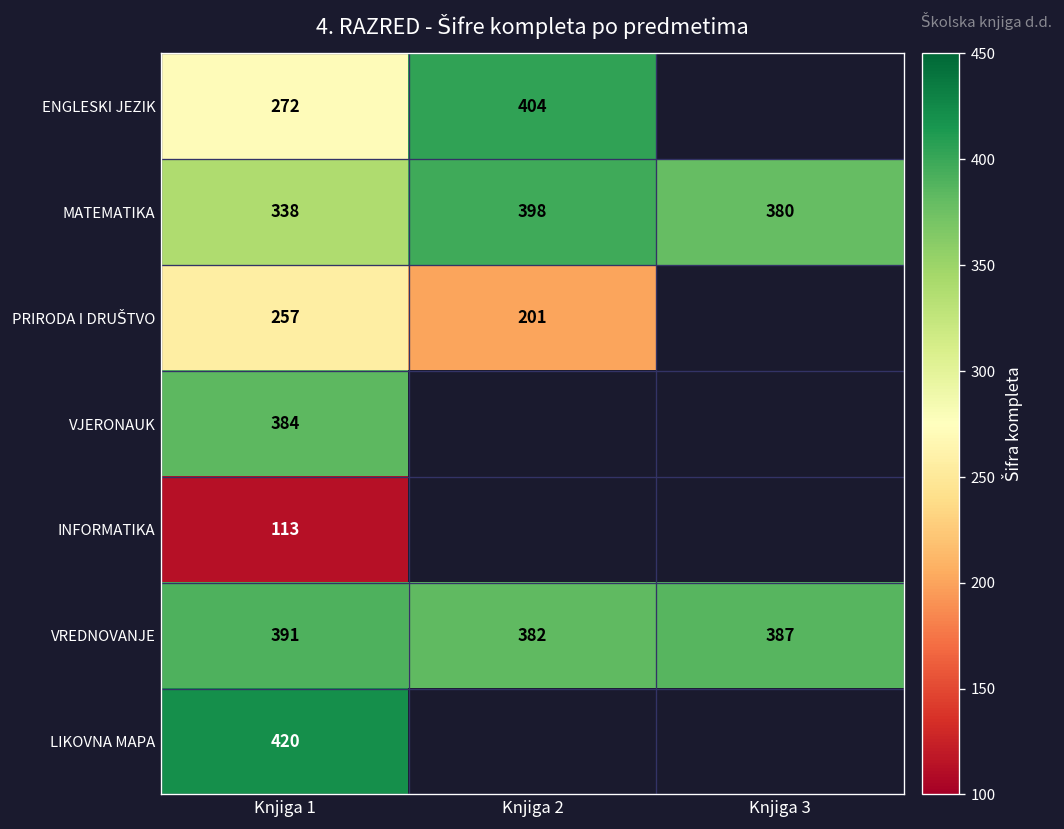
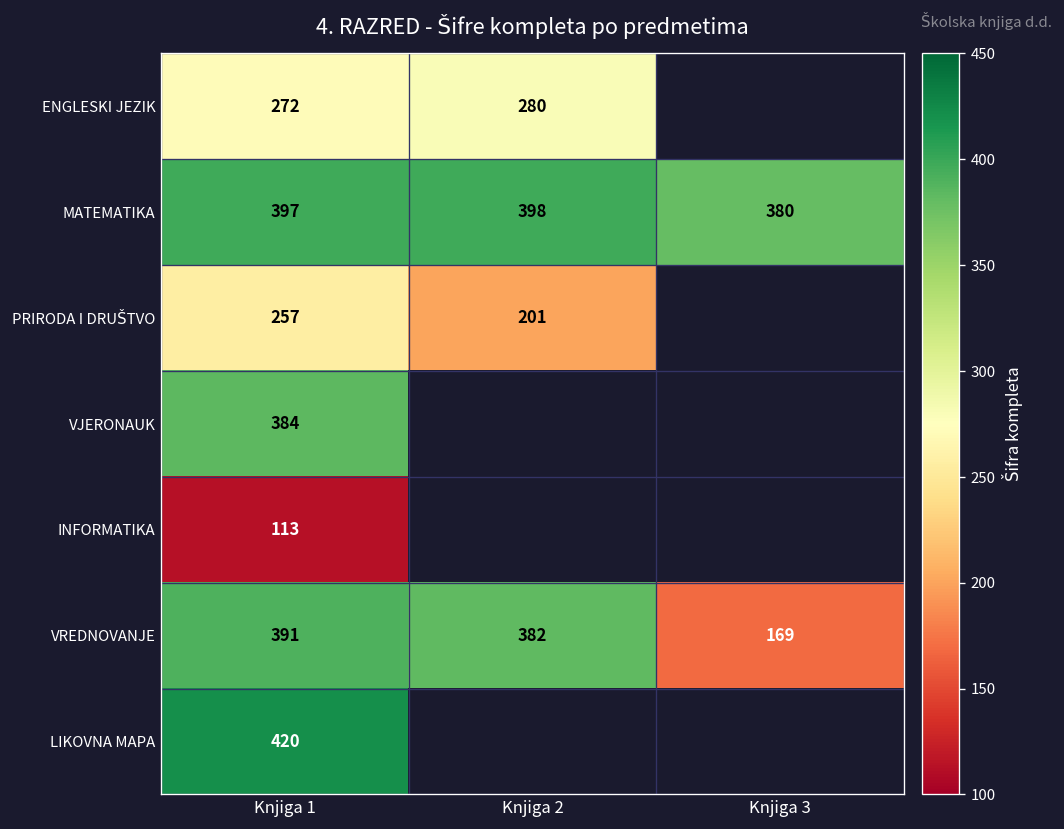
  {
    "ENGLESKI JEZIK": {
      "Knjiga 1": 272,
-     "Knjiga 2": 404
+     "Knjiga 2": 280
    },
    "MATEMATIKA": {
-     "Knjiga 1": 338,
+     "Knjiga 1": 397,
      "Knjiga 2": 398,
      "Knjiga 3": 380
    },
    "PRIRODA I DRUŠTVO": {
      "Knjiga 1": 257,
      "Knjiga 2": 201
    },
    "VJERONAUK": {
      "Knjiga 1": 384
    },
    "INFORMATIKA": {
      "Knjiga 1": 113
    },
    "VREDNOVANJE": {
      "Knjiga 1": 391,
      "Knjiga 2": 382,
-     "Knjiga 3": 387
+     "Knjiga 3": 169
    },
    "LIKOVNA MAPA": {
      "Knjiga 1": 420
    }
  }
